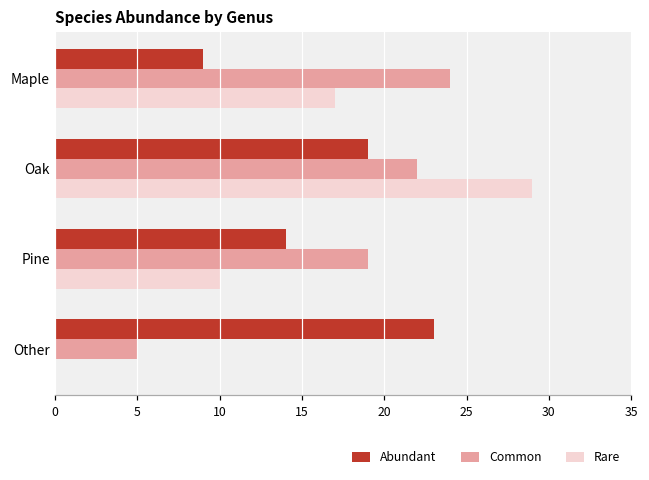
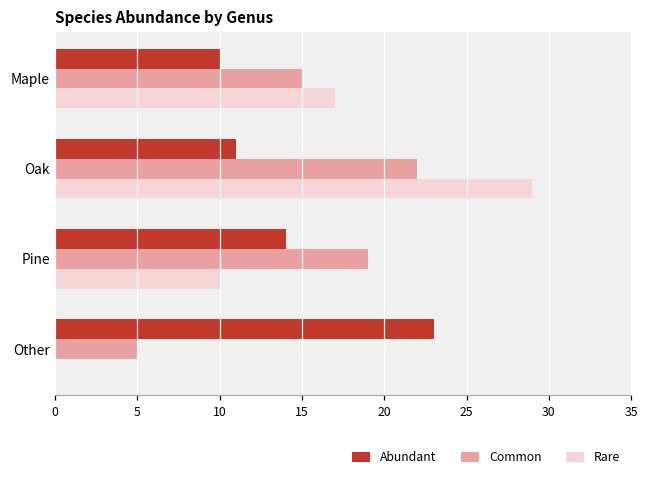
  {
    "Abundant": {
-     "Maple": 9,
-     "Oak": 19,
+     "Maple": 10,
+     "Oak": 11,
      "Pine": 14,
      "Other": 23
    },
    "Common": {
-     "Maple": 24,
+     "Maple": 15,
      "Oak": 22,
      "Pine": 19,
      "Other": 5
    },
    "Rare": {
      "Maple": 17,
      "Oak": 29,
      "Pine": 10,
      "Other": 0
    }
  }
